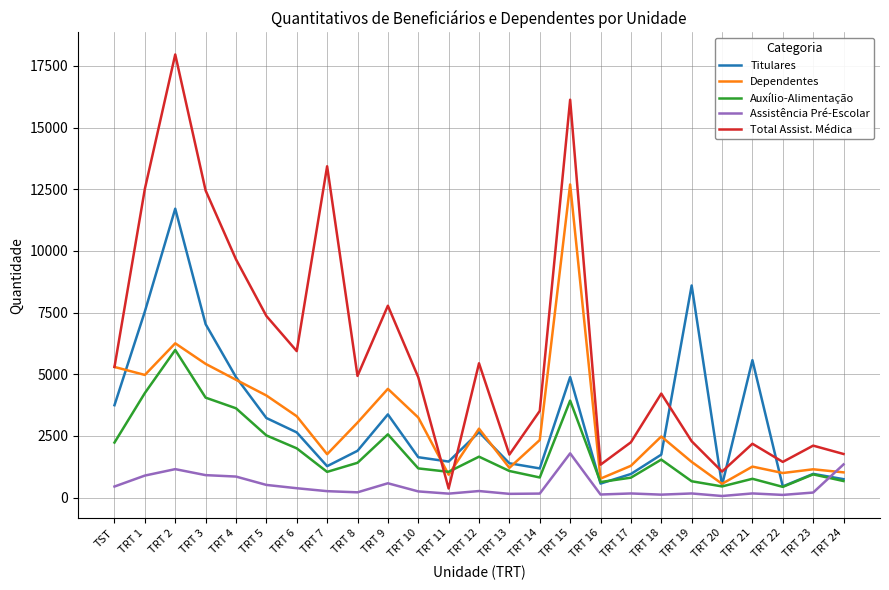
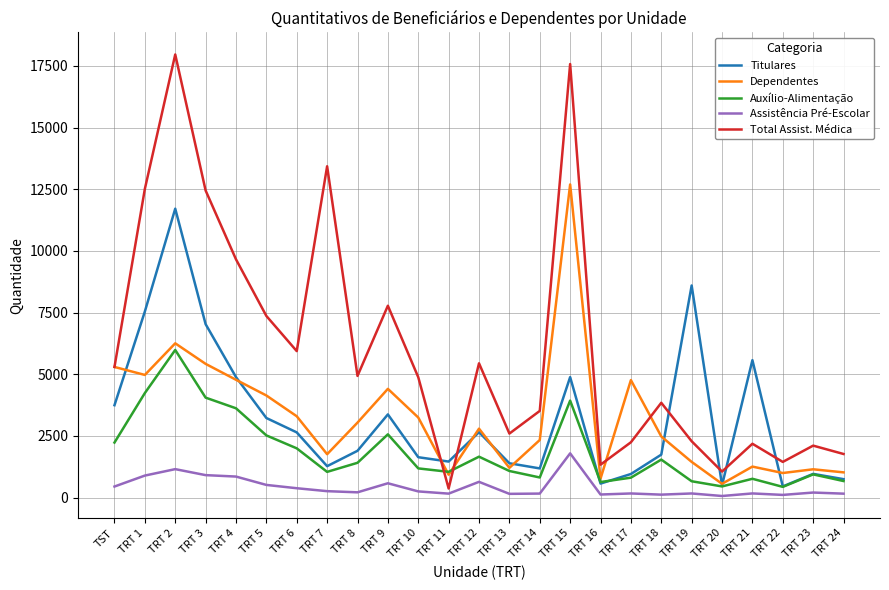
  {
    "Titulares": {
      "TST": 3700,
      "TRT 1": 7500,
      "TRT 2": 11700,
      "TRT 3": 7000,
      "TRT 4": 4900,
      "TRT 5": 3200,
      "TRT 6": 2600,
      "TRT 7": 1300,
      "TRT 8": 1900,
      "TRT 9": 3400,
      "TRT 10": 1600,
      "TRT 11": 1500,
      "TRT 12": 2700,
      "TRT 13": 1400,
      "TRT 14": 1200,
      "TRT 15": 4900,
      "TRT 17": 1000,
      "TRT 18": 1700,
      "TRT 19": 8600,
      "TRT 21": 5600
    },
    "Dependentes": {
      "TRT 1": 5000,
      "TRT 2": 6300,
      "TRT 3": 5400,
      "TRT 4": 4800,
      "TRT 5": 4100,
      "TRT 6": 3300,
      "TRT 7": 1800,
      "TRT 8": 3000,
      "TRT 9": 4400,
      "TRT 10": 3200,
      "TRT 11": 900,
      "TRT 12": 2800,
      "TRT 13": 1200,
      "TRT 14": 2300,
      "TRT 15": 12700,
      "TRT 16": 800,
-     "TRT 17": 1300,
+     "TRT 17": 4800,
      "TRT 18": 2500,
      "TRT 19": 1400,
      "TRT 21": 1300,
      "TRT 22": 1000,
      "TRT 23": 1100,
      "TRT 24": 1000
    },
    "Auxílio-Alimentação": {
      "TST": 2200,
      "TRT 1": 4200,
      "TRT 2": 6000,
      "TRT 3": 4100,
      "TRT 4": 3600,
      "TRT 5": 2500,
      "TRT 6": 2000,
      "TRT 7": 1000,
      "TRT 8": 1400,
      "TRT 9": 2600,
      "TRT 10": 1200,
      "TRT 11": 1000,
      "TRT 12": 1700,
      "TRT 13": 1100,
      "TRT 14": 800,
      "TRT 15": 3900,
      "TRT 17": 800,
      "TRT 18": 1500,
      "TRT 19": 700,
      "TRT 21": 800
    },
    "Assistência Pré-Escolar": {
      "TST": 400,
      "TRT 1": 900,
      "TRT 2": 1200,
      "TRT 3": 900,
      "TRT 4": 900,
      "TRT 5": 500,
      "TRT 6": 400,
      "TRT 7": 300,
      "TRT 8": 200,
      "TRT 9": 600,
      "TRT 10": 200,
      "TRT 11": 200,
-     "TRT 12": 300,
+     "TRT 12": 600,
      "TRT 13": 100,
      "TRT 14": 200,
      "TRT 15": 1800,
      "TRT 16": 100,
      "TRT 17": 200,
      "TRT 18": 100,
      "TRT 19": 200,
      "TRT 20": 100,
      "TRT 21": 200,
      "TRT 22": 100,
      "TRT 23": 200,
-     "TRT 24": 1300
+     "TRT 24": 200
    },
    "Total Assist. Médica": {
      "TRT 1": 12500,
      "TRT 2": 18000,
      "TRT 3": 12400,
      "TRT 4": 9700,
      "TRT 5": 7400,
      "TRT 6": 5900,
      "TRT 7": 13400,
      "TRT 8": 4900,
      "TRT 9": 7800,
      "TRT 10": 4900,
      "TRT 11": 400,
      "TRT 12": 5400,
-     "TRT 13": 1700,
+     "TRT 13": 2600,
      "TRT 14": 3500,
-     "TRT 15": 16100,
+     "TRT 15": 17600,
      "TRT 16": 1300,
      "TRT 17": 2200,
-     "TRT 18": 4200,
+     "TRT 18": 3800,
      "TRT 19": 2300,
      "TRT 20": 1100,
      "TRT 21": 2200,
      "TRT 22": 1400,
      "TRT 23": 2100,
      "TRT 24": 1800
    }
  }
